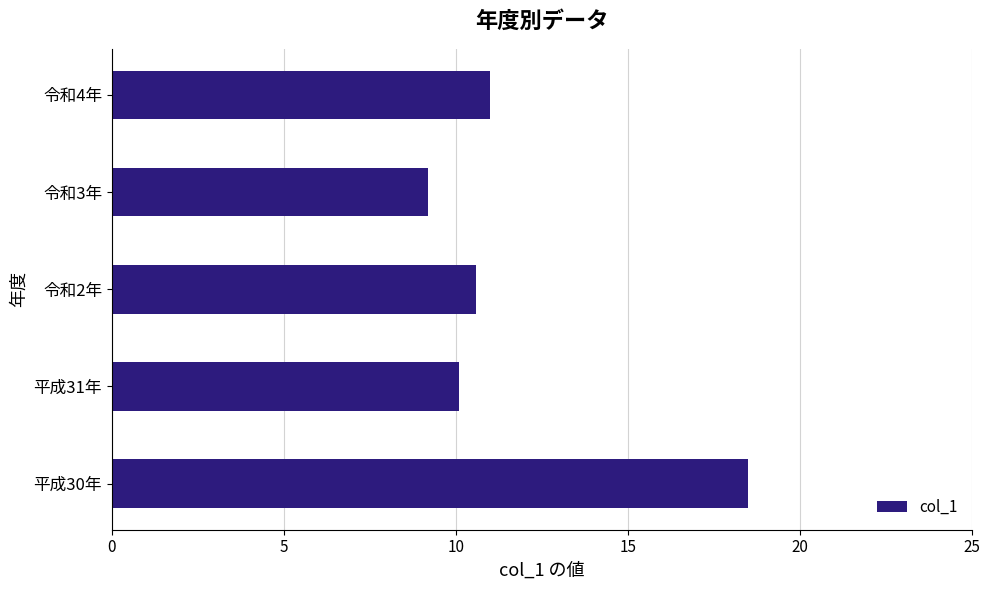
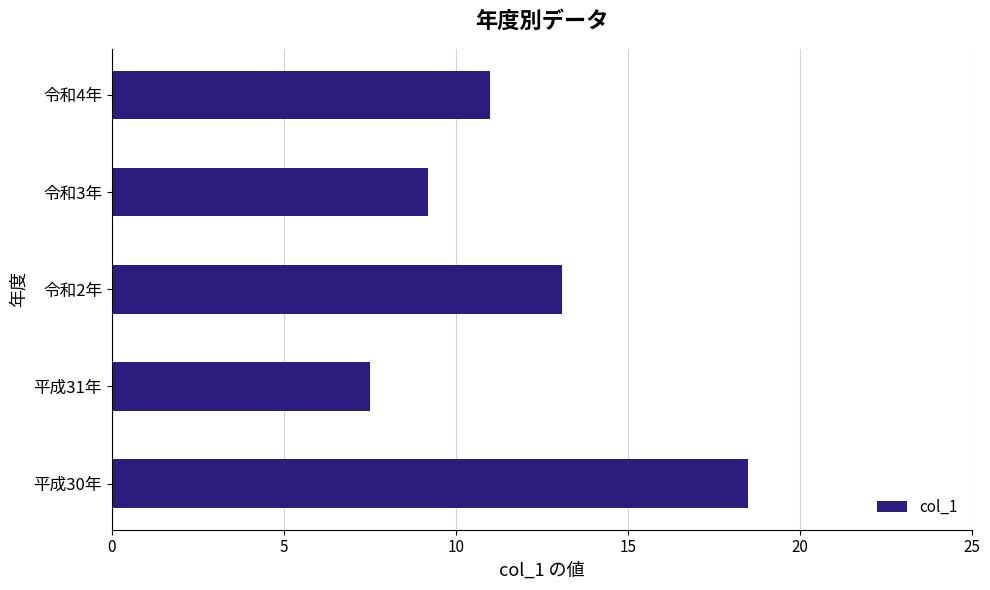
  {
    "令和4年": 11.0,
    "令和3年": 9.2,
-   "令和2年": 10.6,
-   "平成31年": 10.1,
+   "令和2年": 13.1,
+   "平成31年": 7.5,
    "平成30年": 18.5
  }
